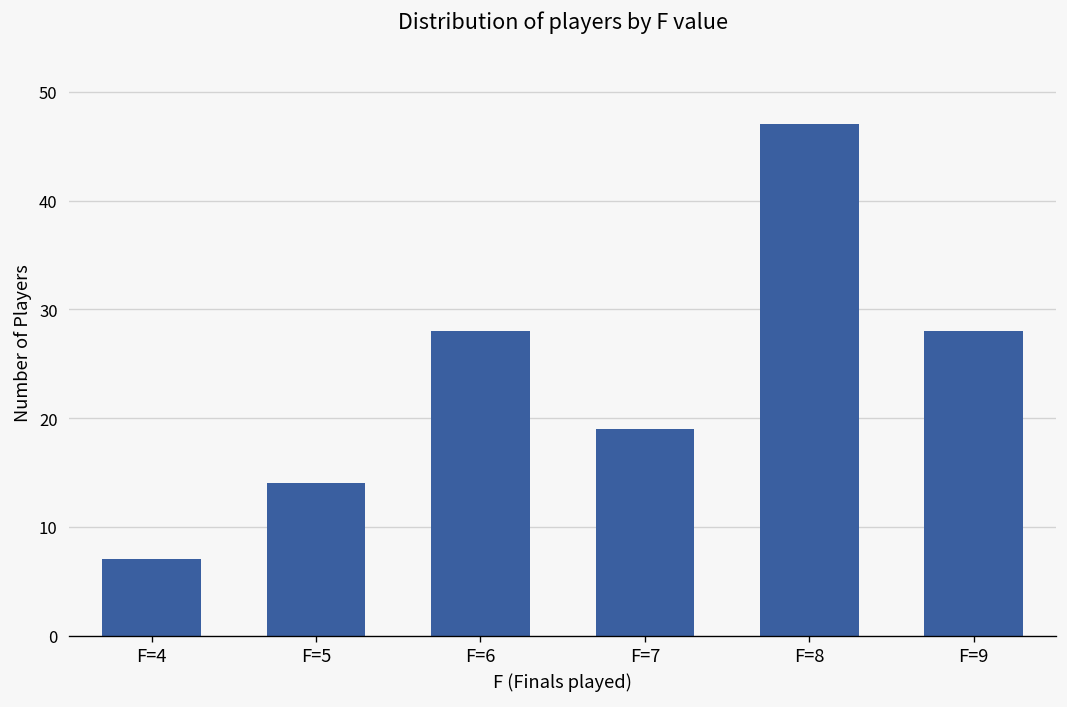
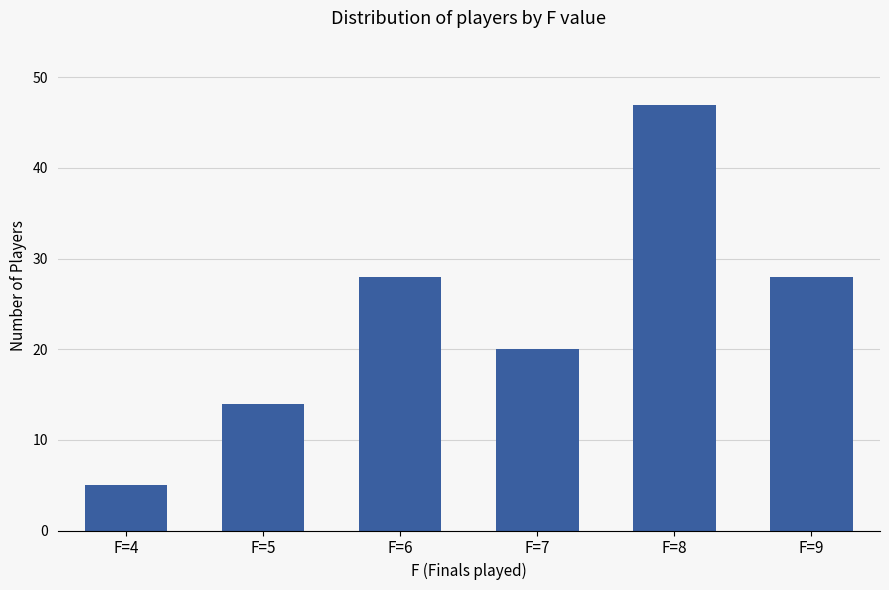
  {
-   "F=4": 7,
+   "F=4": 5,
    "F=5": 14,
    "F=6": 28,
-   "F=7": 19,
+   "F=7": 20,
    "F=8": 47,
    "F=9": 28
  }
